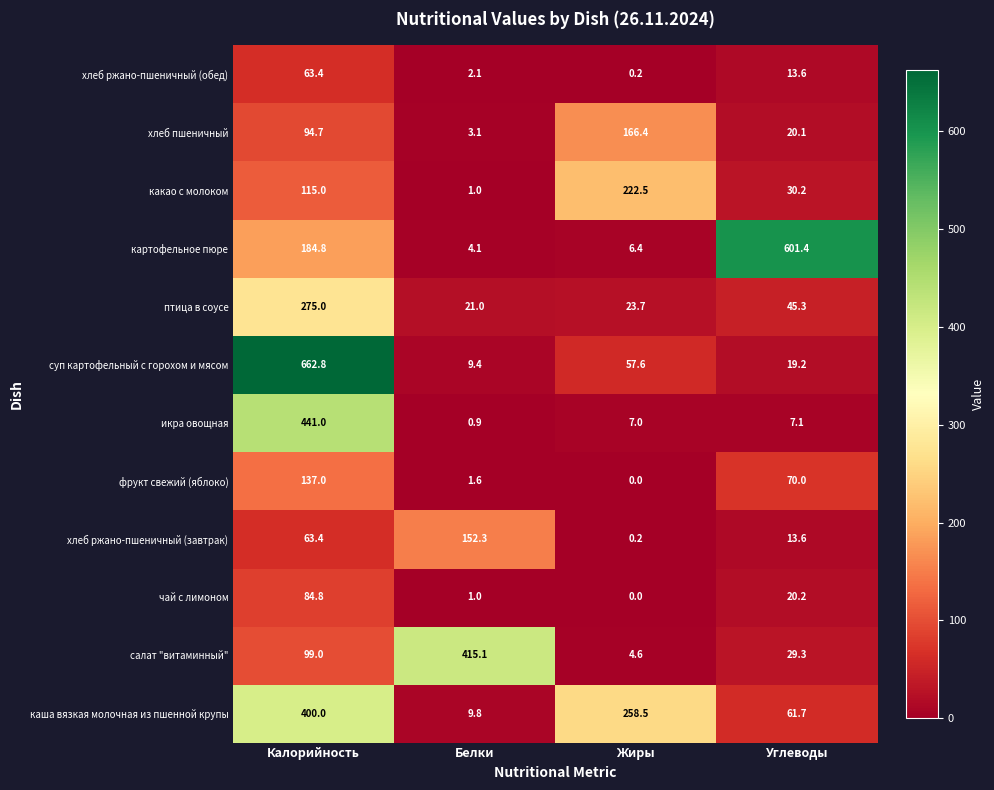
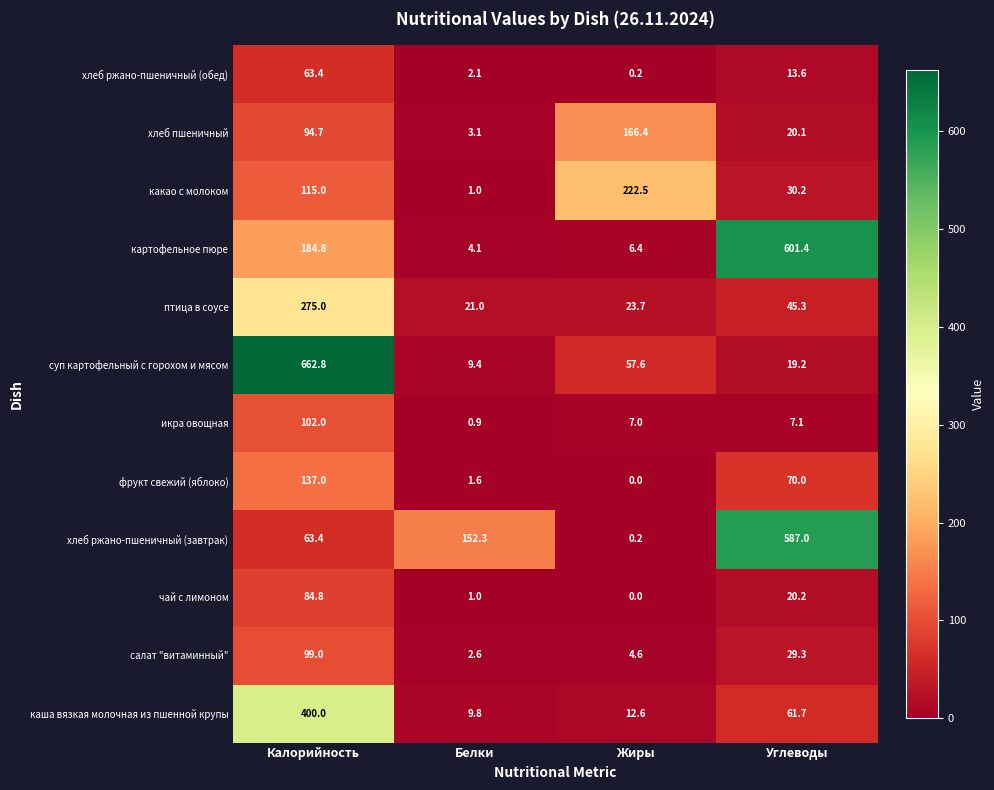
  {
    "хлеб ржано-пшеничный (обед)": {
      "Калорийность": 63.4,
      "Белки": 2.1,
      "Жиры": 0.2,
      "Углеводы": 13.6
    },
    "хлеб пшеничный": {
      "Калорийность": 94.7,
      "Белки": 3.1,
      "Жиры": 166.4,
      "Углеводы": 20.1
    },
    "какао с молоком": {
      "Калорийность": 115.0,
      "Белки": 1.0,
      "Жиры": 222.5,
      "Углеводы": 30.2
    },
    "картофельное пюре": {
      "Калорийность": 184.8,
      "Белки": 4.1,
      "Жиры": 6.4,
      "Углеводы": 601.4
    },
    "птица в соусе": {
      "Калорийность": 275.0,
      "Белки": 21.0,
      "Жиры": 23.7,
      "Углеводы": 45.3
    },
    "суп картофельный с горохом и мясом": {
      "Калорийность": 662.8,
      "Белки": 9.4,
      "Жиры": 57.6,
      "Углеводы": 19.2
    },
    "икра овощная": {
-     "Калорийность": 441.0,
+     "Калорийность": 102.0,
      "Белки": 0.9,
      "Жиры": 7.0,
      "Углеводы": 7.1
    },
    "фрукт свежий (яблоко)": {
      "Калорийность": 137.0,
      "Белки": 1.6,
      "Жиры": 0.0,
      "Углеводы": 70.0
    },
    "хлеб ржано-пшеничный (завтрак)": {
      "Калорийность": 63.4,
      "Белки": 152.3,
      "Жиры": 0.2,
-     "Углеводы": 13.6
+     "Углеводы": 587.0
    },
    "чай с лимоном": {
      "Калорийность": 84.8,
      "Белки": 1.0,
      "Жиры": 0.0,
      "Углеводы": 20.2
    },
    "салат \"витаминный\"": {
      "Калорийность": 99.0,
-     "Белки": 415.1,
+     "Белки": 2.6,
      "Жиры": 4.6,
      "Углеводы": 29.3
    },
    "каша вязкая молочная из пшенной крупы": {
      "Калорийность": 400.0,
      "Белки": 9.8,
-     "Жиры": 258.5,
+     "Жиры": 12.6,
      "Углеводы": 61.7
    }
  }
